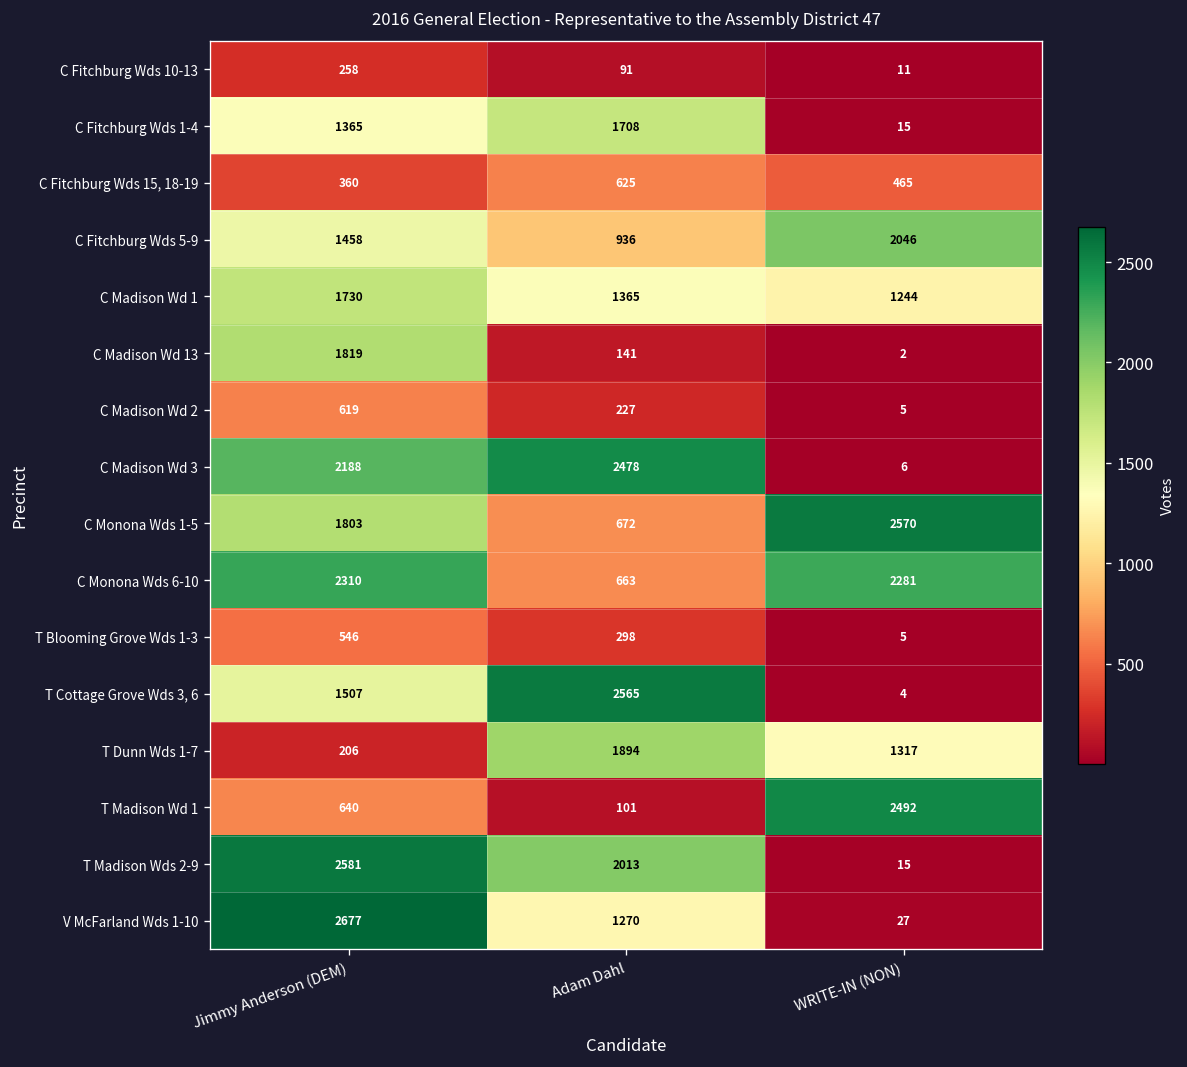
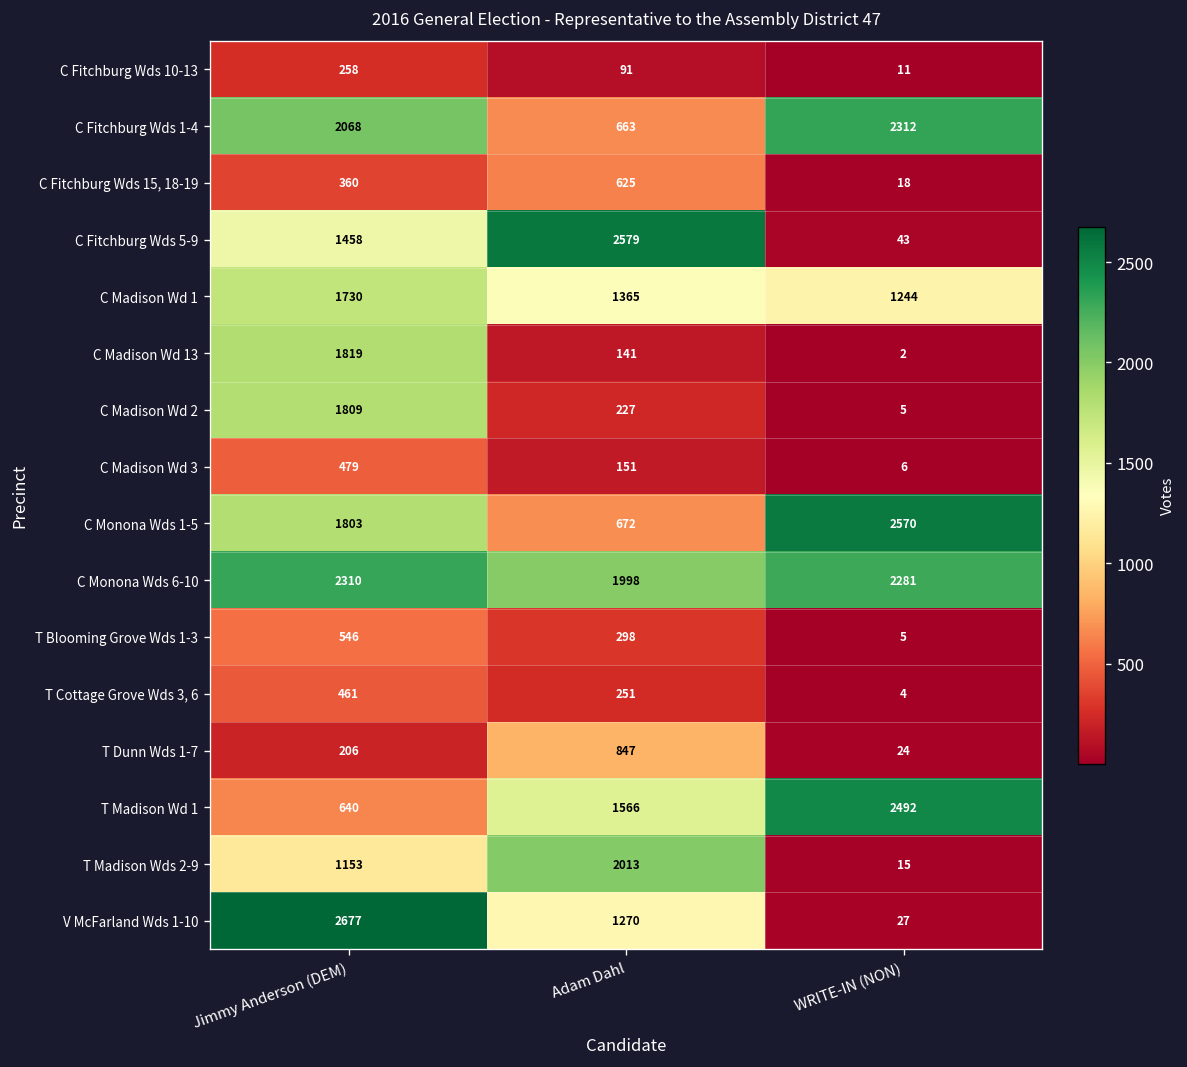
  {
    "C Fitchburg Wds 10-13": {
      "Jimmy Anderson (DEM)": 258,
      "Adam Dahl": 91,
      "WRITE-IN (NON)": 11
    },
    "C Fitchburg Wds 1-4": {
-     "Jimmy Anderson (DEM)": 1365,
-     "Adam Dahl": 1708,
-     "WRITE-IN (NON)": 15
+     "Jimmy Anderson (DEM)": 2068,
+     "Adam Dahl": 663,
+     "WRITE-IN (NON)": 2312
    },
    "C Fitchburg Wds 15, 18-19": {
      "Jimmy Anderson (DEM)": 360,
      "Adam Dahl": 625,
-     "WRITE-IN (NON)": 465
+     "WRITE-IN (NON)": 18
    },
    "C Fitchburg Wds 5-9": {
      "Jimmy Anderson (DEM)": 1458,
-     "Adam Dahl": 936,
-     "WRITE-IN (NON)": 2046
+     "Adam Dahl": 2579,
+     "WRITE-IN (NON)": 43
    },
    "C Madison Wd 1": {
      "Jimmy Anderson (DEM)": 1730,
      "Adam Dahl": 1365,
      "WRITE-IN (NON)": 1244
    },
    "C Madison Wd 13": {
      "Jimmy Anderson (DEM)": 1819,
      "Adam Dahl": 141,
      "WRITE-IN (NON)": 2
    },
    "C Madison Wd 2": {
-     "Jimmy Anderson (DEM)": 619,
+     "Jimmy Anderson (DEM)": 1809,
      "Adam Dahl": 227,
      "WRITE-IN (NON)": 5
    },
    "C Madison Wd 3": {
-     "Jimmy Anderson (DEM)": 2188,
-     "Adam Dahl": 2478,
+     "Jimmy Anderson (DEM)": 479,
+     "Adam Dahl": 151,
      "WRITE-IN (NON)": 6
    },
    "C Monona Wds 1-5": {
      "Jimmy Anderson (DEM)": 1803,
      "Adam Dahl": 672,
      "WRITE-IN (NON)": 2570
    },
    "C Monona Wds 6-10": {
      "Jimmy Anderson (DEM)": 2310,
-     "Adam Dahl": 663,
+     "Adam Dahl": 1998,
      "WRITE-IN (NON)": 2281
    },
    "T Blooming Grove Wds 1-3": {
      "Jimmy Anderson (DEM)": 546,
      "Adam Dahl": 298,
      "WRITE-IN (NON)": 5
    },
    "T Cottage Grove Wds 3, 6": {
-     "Jimmy Anderson (DEM)": 1507,
-     "Adam Dahl": 2565,
+     "Jimmy Anderson (DEM)": 461,
+     "Adam Dahl": 251,
      "WRITE-IN (NON)": 4
    },
    "T Dunn Wds 1-7": {
      "Jimmy Anderson (DEM)": 206,
-     "Adam Dahl": 1894,
-     "WRITE-IN (NON)": 1317
+     "Adam Dahl": 847,
+     "WRITE-IN (NON)": 24
    },
    "T Madison Wd 1": {
      "Jimmy Anderson (DEM)": 640,
-     "Adam Dahl": 101,
+     "Adam Dahl": 1566,
      "WRITE-IN (NON)": 2492
    },
    "T Madison Wds 2-9": {
-     "Jimmy Anderson (DEM)": 2581,
+     "Jimmy Anderson (DEM)": 1153,
      "Adam Dahl": 2013,
      "WRITE-IN (NON)": 15
    },
    "V McFarland Wds 1-10": {
      "Jimmy Anderson (DEM)": 2677,
      "Adam Dahl": 1270,
      "WRITE-IN (NON)": 27
    }
  }
